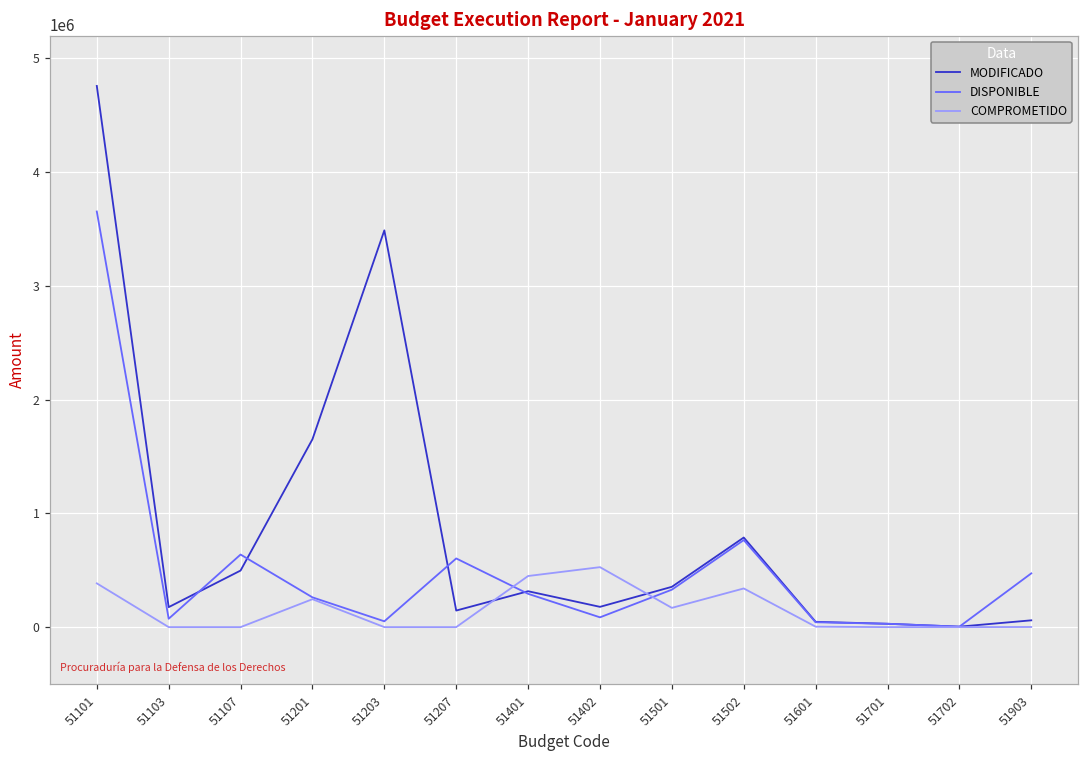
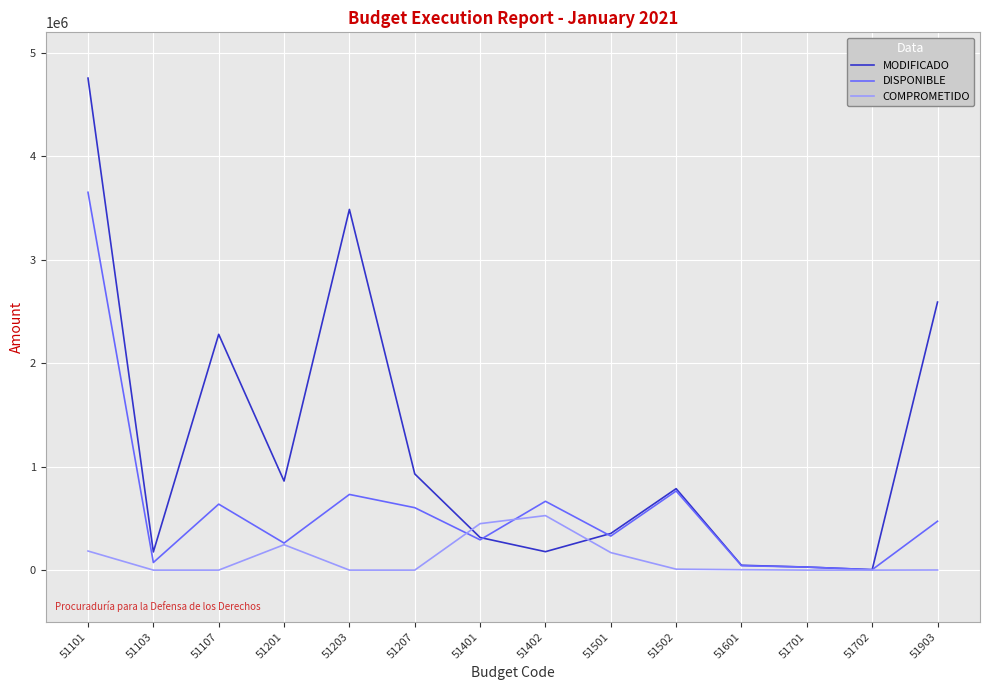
  {
    "MODIFICADO": {
      "51101": 4760000,
      "51103": 180000,
-     "51107": 500000,
-     "51201": 1650000,
+     "51107": 2280000,
+     "51201": 860000,
      "51203": 3490000,
-     "51207": 150000,
+     "51207": 930000,
      "51402": 180000,
      "51501": 350000,
-     "51903": 60000
+     "51903": 2590000
    },
    "DISPONIBLE": {
      "51101": 3650000,
      "51103": 70000,
      "51107": 640000,
-     "51203": 50000,
+     "51203": 730000,
      "51207": 600000,
-     "51402": 90000,
+     "51402": 670000,
      "51501": 330000,
      "51903": 470000
    },
    "COMPROMETIDO": {
-     "51101": 380000,
+     "51101": 180000,
      "51103": 0,
      "51107": 0,
      "51203": 0,
      "51207": 0,
      "51401": 450000,
      "51402": 530000,
      "51501": 170000,
-     "51502": 340000,
+     "51502": 10000,
      "51601": 0,
      "51701": 0,
      "51903": 0
    }
  }
